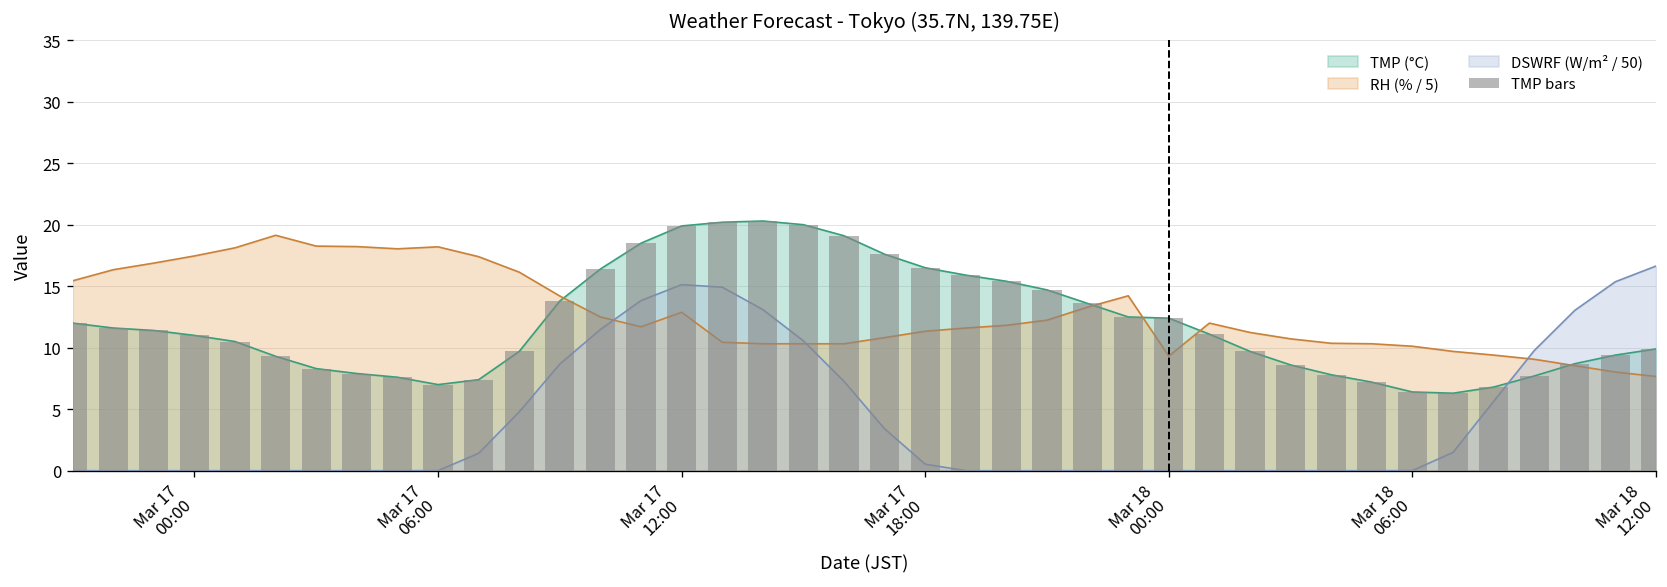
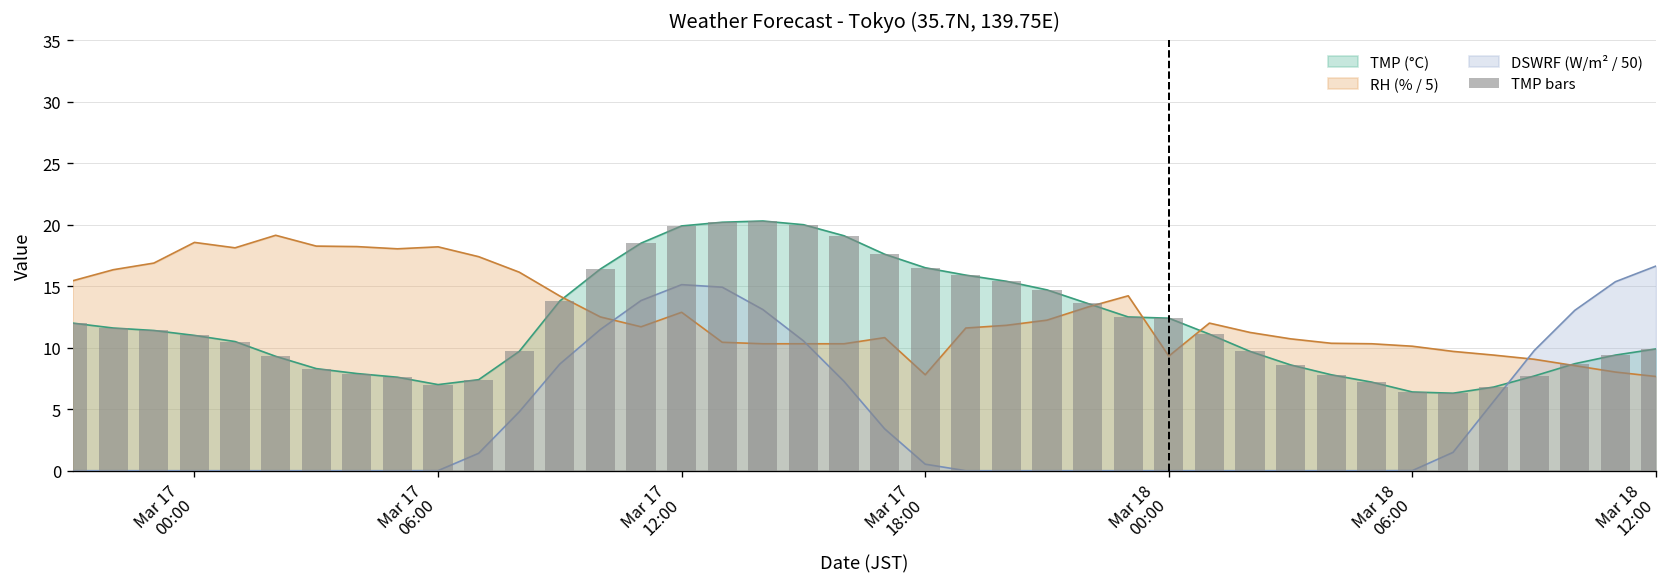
  {
    "TMP bars": {
      "Mar 17 00:00": 11.0,
      "Mar 17 06:00": 7.0,
      "Mar 17 12:00": 19.9,
      "Mar 17 18:00": 16.5,
      "Mar 18 00:00": 12.4,
      "Mar 18 06:00": 6.4,
      "Mar 18 12:00": 9.9
    },
    "RH (% / 5)": {
-     "Mar 17 00:00": 17.5,
+     "Mar 17 00:00": 18.6,
      "Mar 17 06:00": 18.2,
      "Mar 17 12:00": 12.9,
-     "Mar 17 18:00": 11.3,
+     "Mar 17 18:00": 7.8,
      "Mar 18 00:00": 9.3,
      "Mar 18 06:00": 10.1,
      "Mar 18 12:00": 7.7
    }
  }
